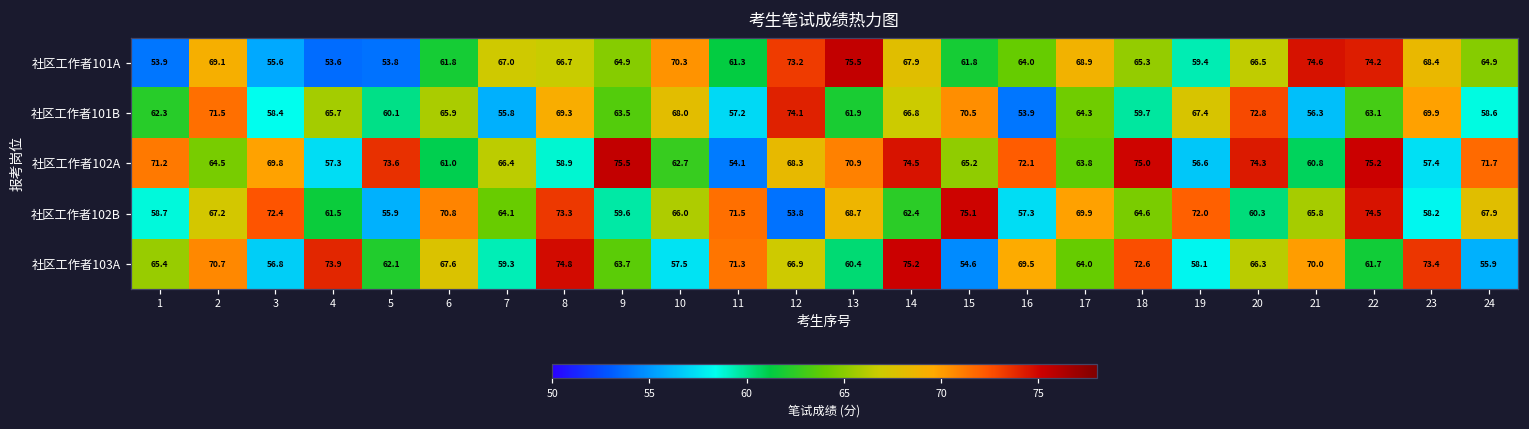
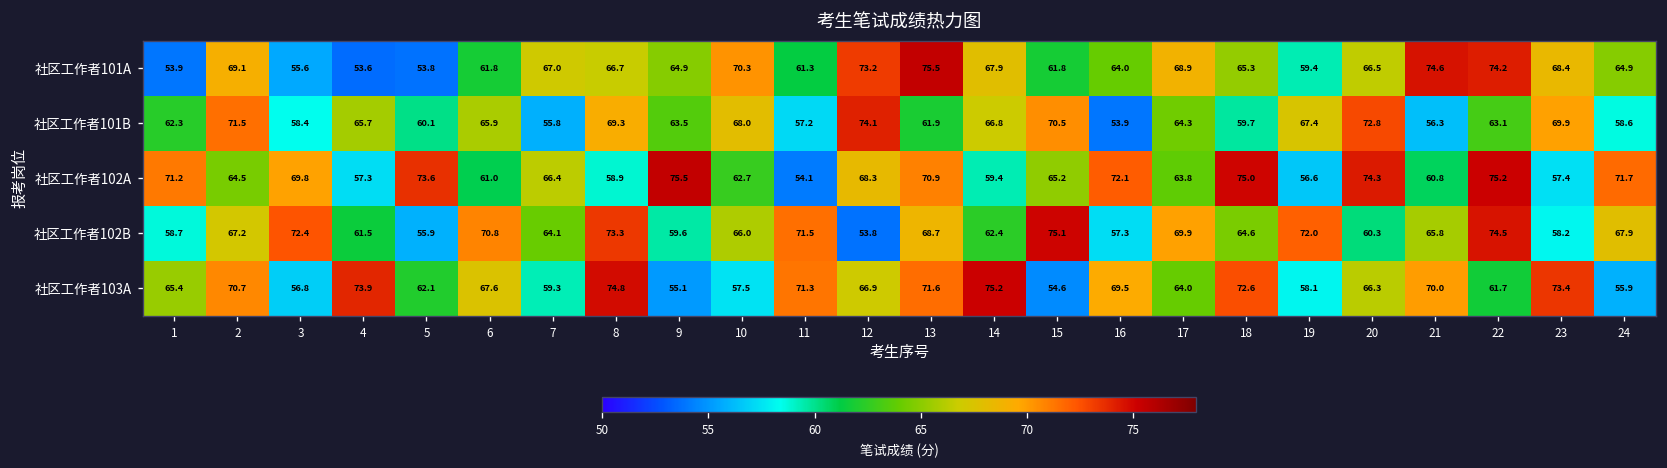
  {
    "社区工作者101A": {
      "1": 53.9,
      "2": 69.1,
      "3": 55.6,
      "4": 53.6,
      "5": 53.8,
      "6": 61.8,
      "7": 67.0,
      "8": 66.7,
      "9": 64.9,
      "10": 70.3,
      "11": 61.3,
      "12": 73.2,
      "13": 75.5,
      "14": 67.9,
      "15": 61.8,
      "16": 64.0,
      "17": 68.9,
      "18": 65.3,
      "19": 59.4,
      "20": 66.5,
      "21": 74.6,
      "22": 74.2,
      "23": 68.4,
      "24": 64.9
    },
    "社区工作者101B": {
      "1": 62.3,
      "2": 71.5,
      "3": 58.4,
      "4": 65.7,
      "5": 60.1,
      "6": 65.9,
      "7": 55.8,
      "8": 69.3,
      "9": 63.5,
      "10": 68.0,
      "11": 57.2,
      "12": 74.1,
      "13": 61.9,
      "14": 66.8,
      "15": 70.5,
      "16": 53.9,
      "17": 64.3,
      "18": 59.7,
      "19": 67.4,
      "20": 72.8,
      "21": 56.3,
      "22": 63.1,
      "23": 69.9,
      "24": 58.6
    },
    "社区工作者102A": {
      "1": 71.2,
      "2": 64.5,
      "3": 69.8,
      "4": 57.3,
      "5": 73.6,
      "6": 61.0,
      "7": 66.4,
      "8": 58.9,
      "9": 75.5,
      "10": 62.7,
      "11": 54.1,
      "12": 68.3,
      "13": 70.9,
-     "14": 74.5,
+     "14": 59.4,
      "15": 65.2,
      "16": 72.1,
      "17": 63.8,
      "18": 75.0,
      "19": 56.6,
      "20": 74.3,
      "21": 60.8,
      "22": 75.2,
      "23": 57.4,
      "24": 71.7
    },
    "社区工作者102B": {
      "1": 58.7,
      "2": 67.2,
      "3": 72.4,
      "4": 61.5,
      "5": 55.9,
      "6": 70.8,
      "7": 64.1,
      "8": 73.3,
      "9": 59.6,
      "10": 66.0,
      "11": 71.5,
      "12": 53.8,
      "13": 68.7,
      "14": 62.4,
      "15": 75.1,
      "16": 57.3,
      "17": 69.9,
      "18": 64.6,
      "19": 72.0,
      "20": 60.3,
      "21": 65.8,
      "22": 74.5,
      "23": 58.2,
      "24": 67.9
    },
    "社区工作者103A": {
      "1": 65.4,
      "2": 70.7,
      "3": 56.8,
      "4": 73.9,
      "5": 62.1,
      "6": 67.6,
      "7": 59.3,
      "8": 74.8,
-     "9": 63.7,
+     "9": 55.1,
      "10": 57.5,
      "11": 71.3,
      "12": 66.9,
-     "13": 60.4,
+     "13": 71.6,
      "14": 75.2,
      "15": 54.6,
      "16": 69.5,
      "17": 64.0,
      "18": 72.6,
      "19": 58.1,
      "20": 66.3,
      "21": 70.0,
      "22": 61.7,
      "23": 73.4,
      "24": 55.9
    }
  }
